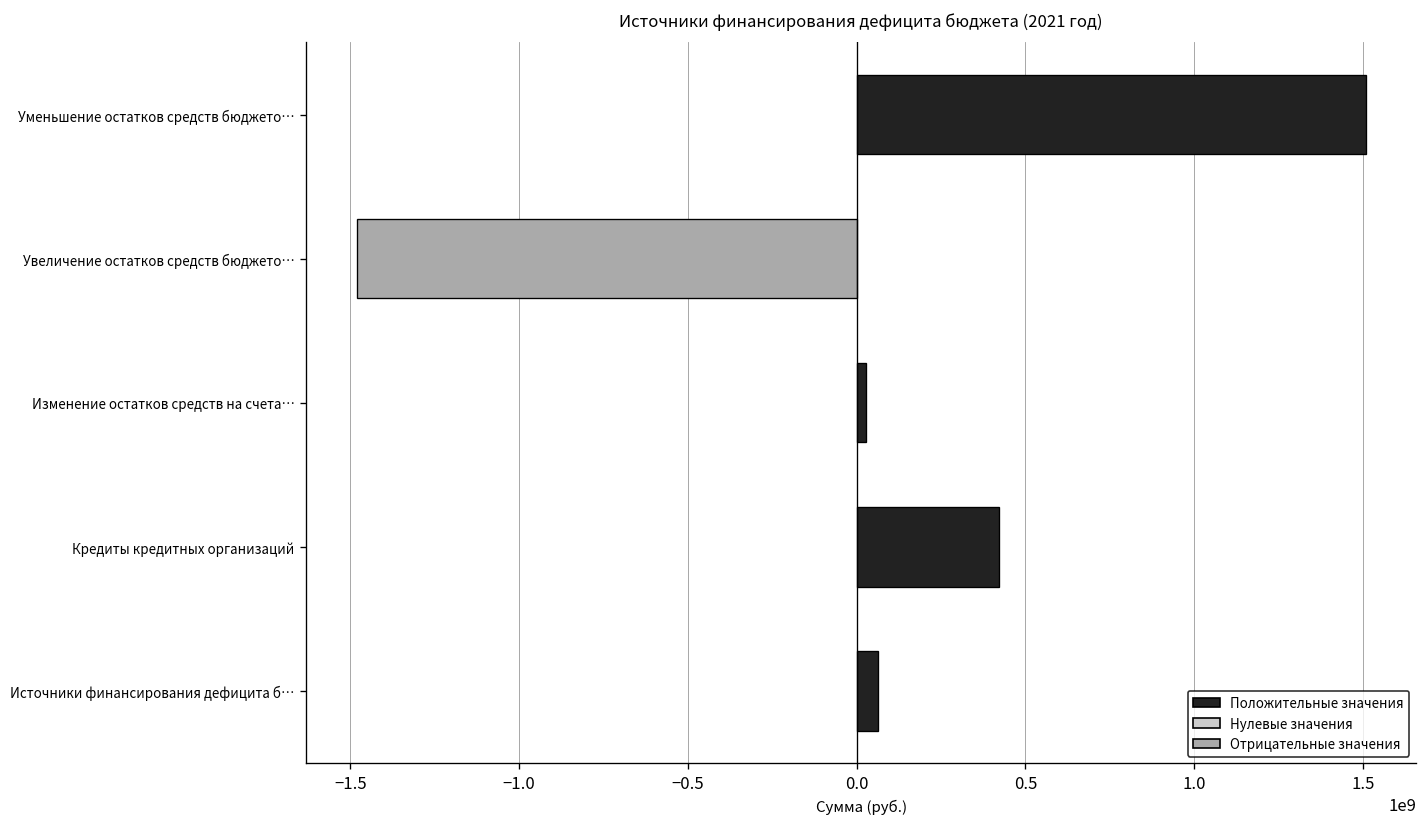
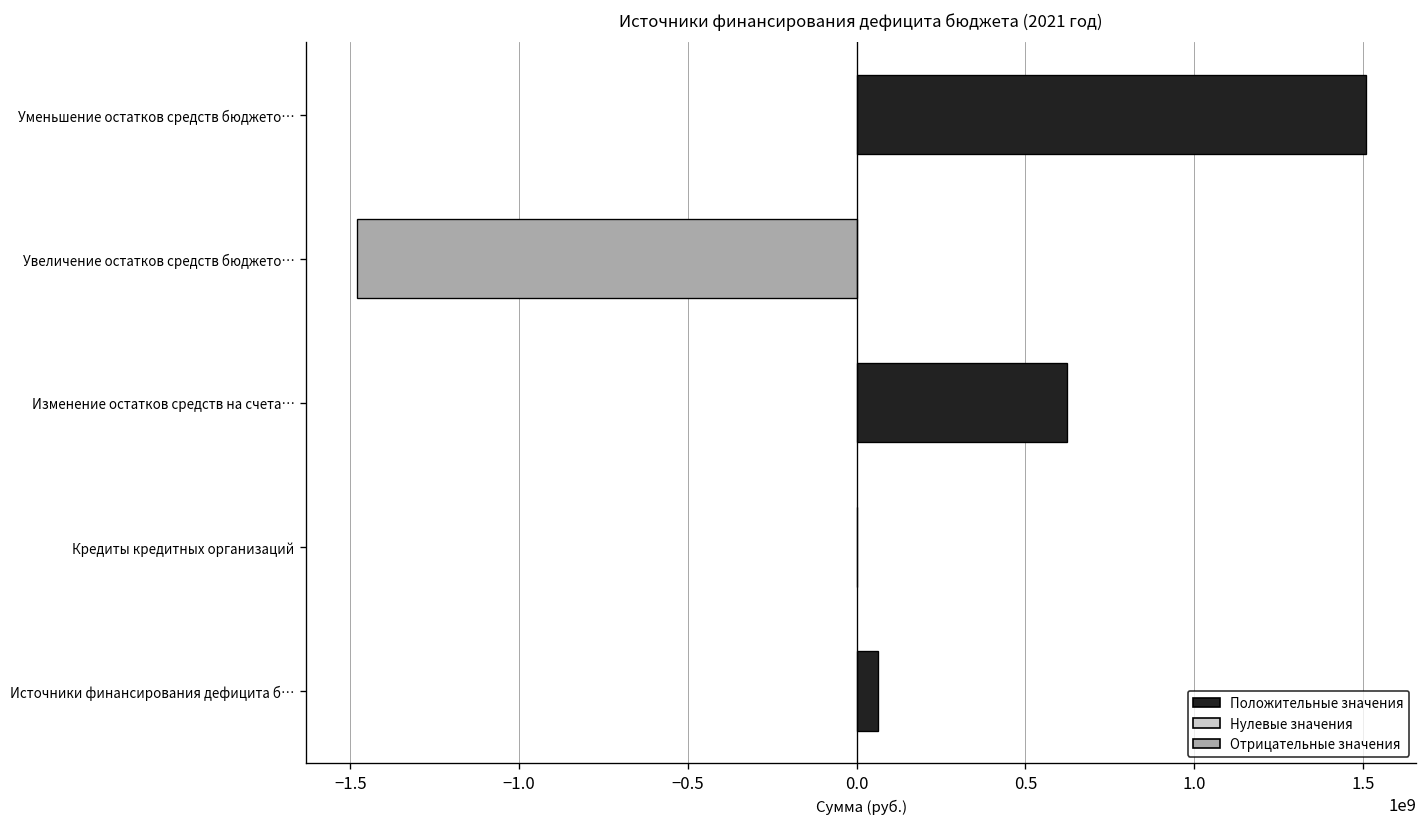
  {
    "Уменьшение остатков средств бюджето…": 1510000000,
    "Увеличение остатков средств бюджето…": -1480000000,
-   "Изменение остатков средств на счета…": 30000000,
-   "Кредиты кредитных организаций": 420000000,
+   "Изменение остатков средств на счета…": 620000000,
+   "Кредиты кредитных организаций": 0,
    "Источники финансирования дефицита б…": 60000000
  }
